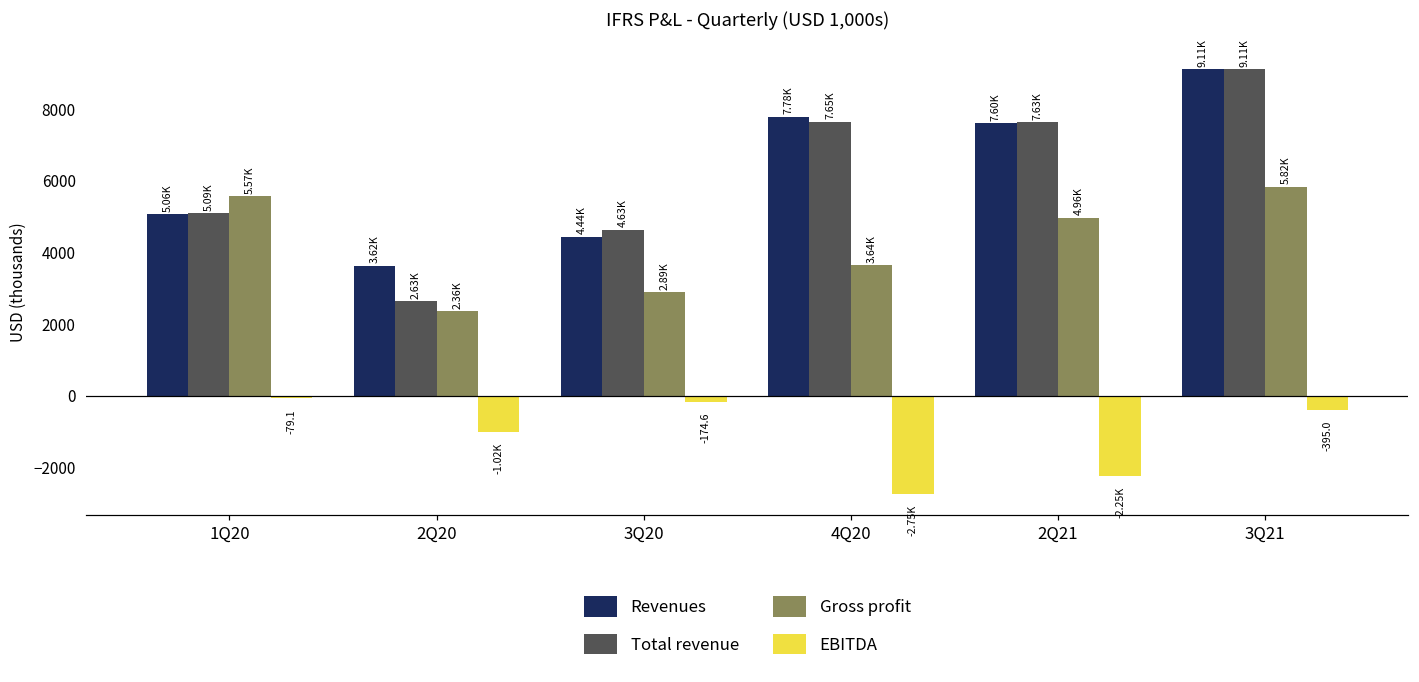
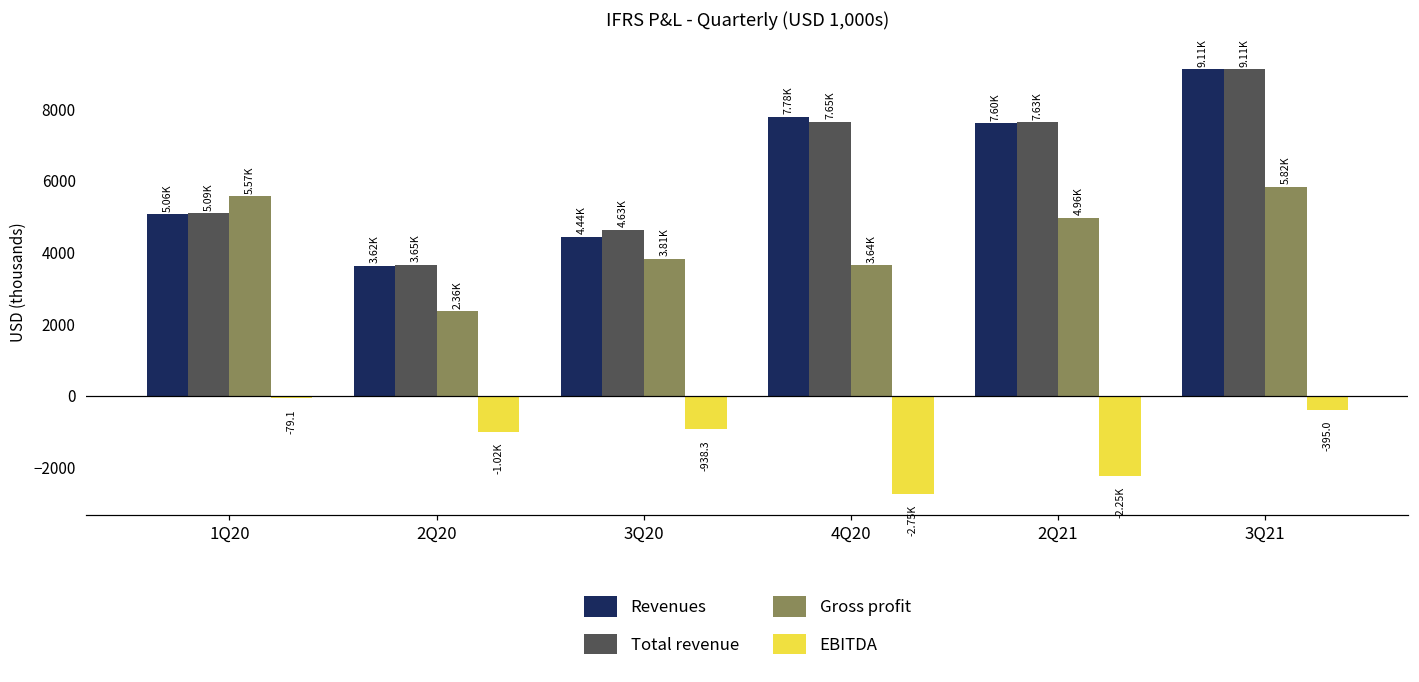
  {
    "Revenues": {
      "1Q20": "5.06K",
      "2Q20": "3.62K",
      "3Q20": "4.44K",
      "4Q20": "7.78K",
      "2Q21": "7.60K",
      "3Q21": "9.11K"
    },
    "Total revenue": {
      "1Q20": "5.09K",
-     "2Q20": "2.63K",
+     "2Q20": "3.65K",
      "3Q20": "4.63K",
      "4Q20": "7.65K",
      "2Q21": "7.63K",
      "3Q21": "9.11K"
    },
    "Gross profit": {
      "1Q20": "5.57K",
      "2Q20": "2.36K",
-     "3Q20": "2.89K",
+     "3Q20": "3.81K",
      "4Q20": "3.64K",
      "2Q21": "4.96K",
      "3Q21": "5.82K"
    },
    "EBITDA": {
      "1Q20": "-79.1",
      "2Q20": "-1.02K",
-     "3Q20": "-174.6",
+     "3Q20": "-938.3",
      "4Q20": "-2.75K",
      "2Q21": "-2.25K",
      "3Q21": "-395.0"
    }
  }
